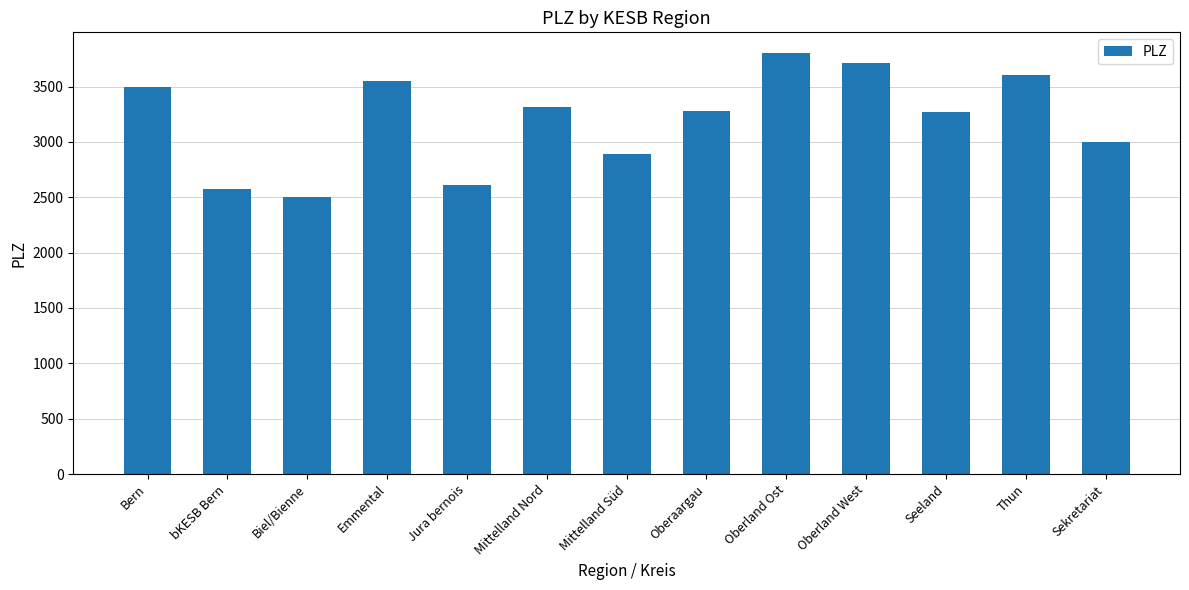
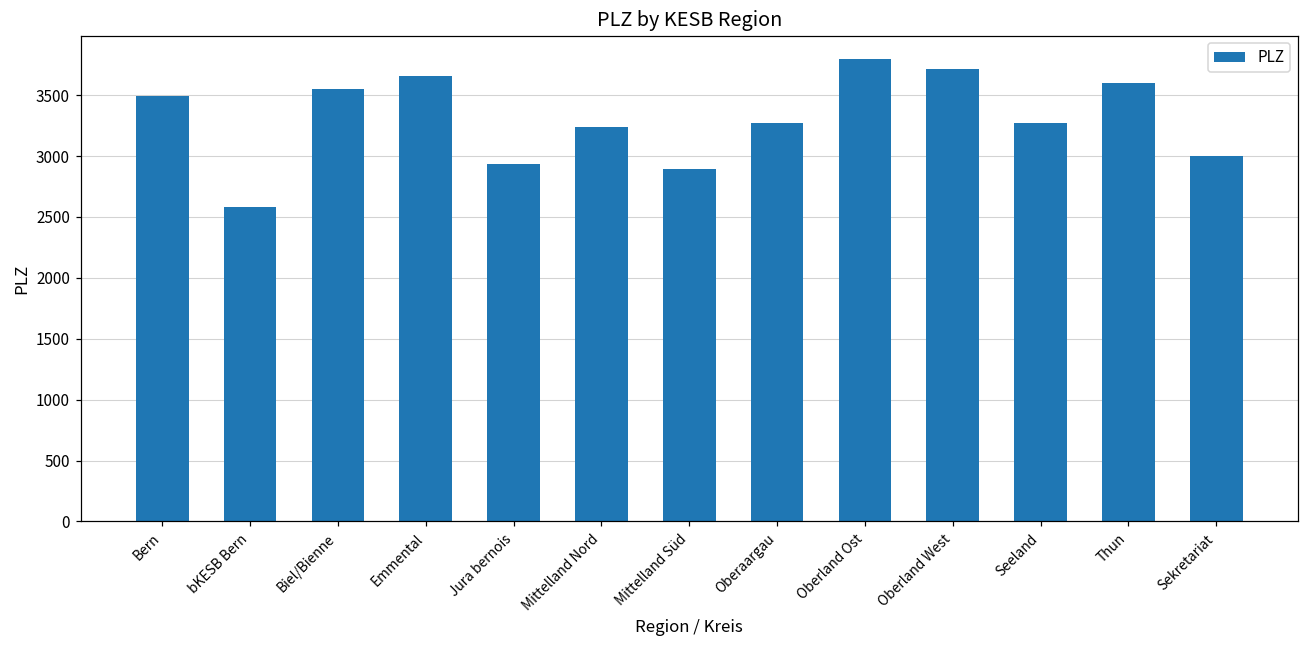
  {
    "Bern": 3500,
    "bKESB Bern": 2580,
-   "Biel/Bienne": 2500,
-   "Emmental": 3550,
-   "Jura bernois": 2610,
-   "Mittelland Nord": 3310,
+   "Biel/Bienne": 3550,
+   "Emmental": 3660,
+   "Jura bernois": 2940,
+   "Mittelland Nord": 3240,
    "Mittelland Süd": 2890,
    "Oberaargau": 3280,
    "Oberland Ost": 3800,
    "Oberland West": 3710,
    "Seeland": 3270,
    "Thun": 3600,
    "Sekretariat": 3000
  }
